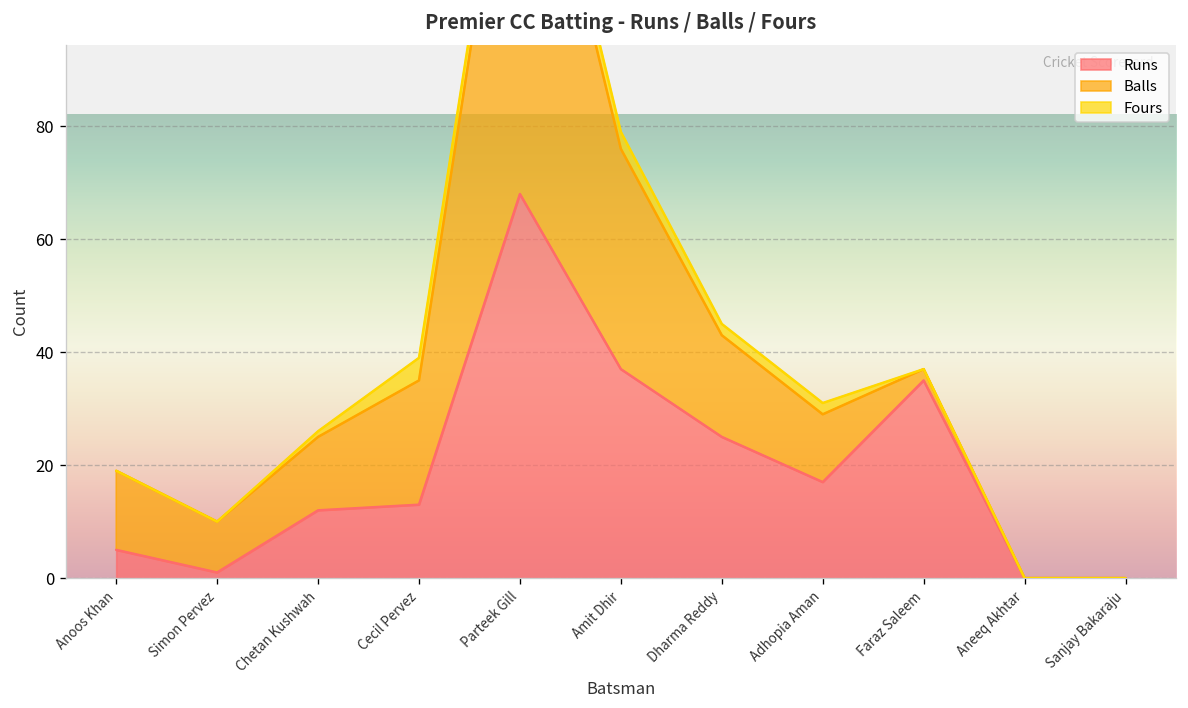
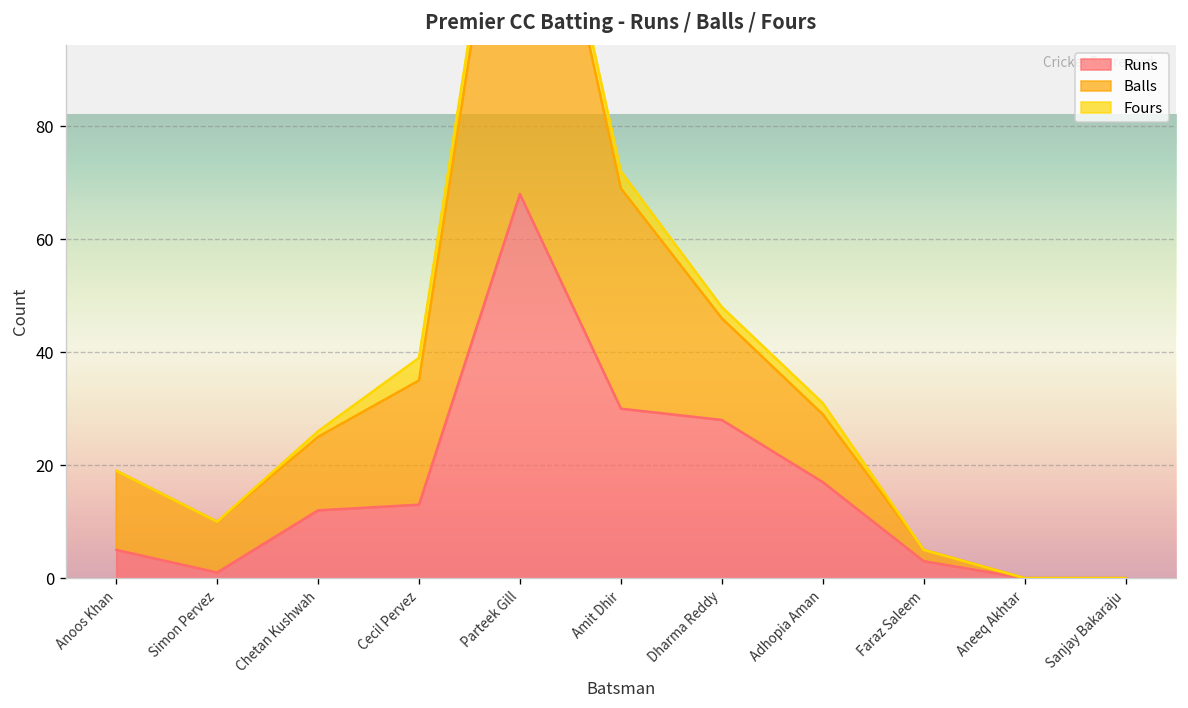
  {
    "Runs": {
      "Anoos Khan": 5,
      "Simon Pervez": 1,
      "Chetan Kushwah": 12,
      "Cecil Pervez": 13,
      "Parteek Gill": 68,
-     "Amit Dhir": 37,
-     "Dharma Reddy": 25,
+     "Amit Dhir": 30,
+     "Dharma Reddy": 28,
      "Adhopia Aman": 17,
-     "Faraz Saleem": 35
+     "Faraz Saleem": 3
    }
  }
